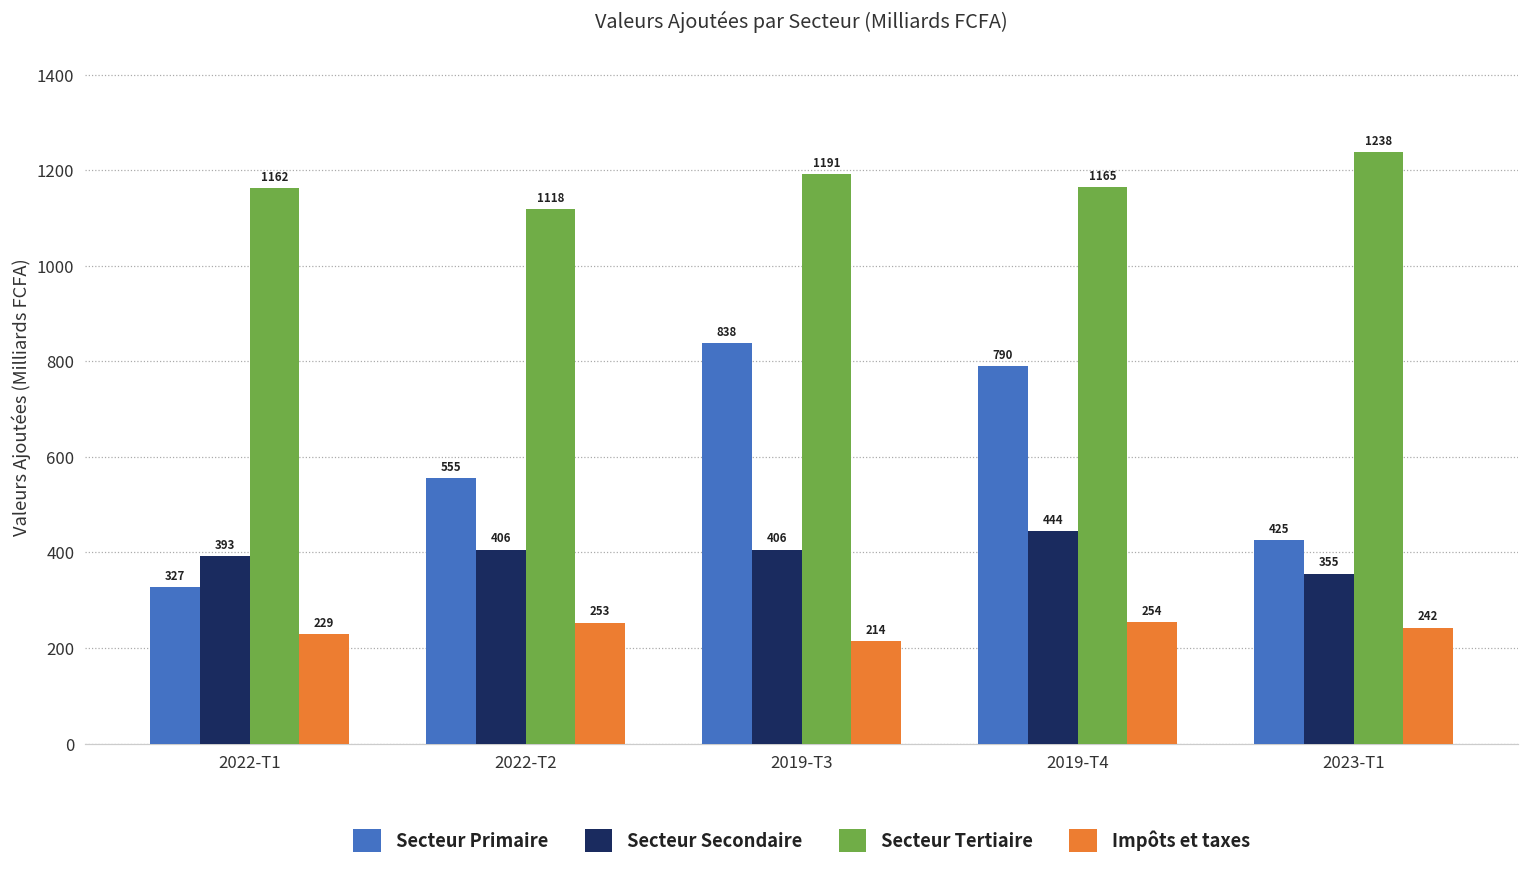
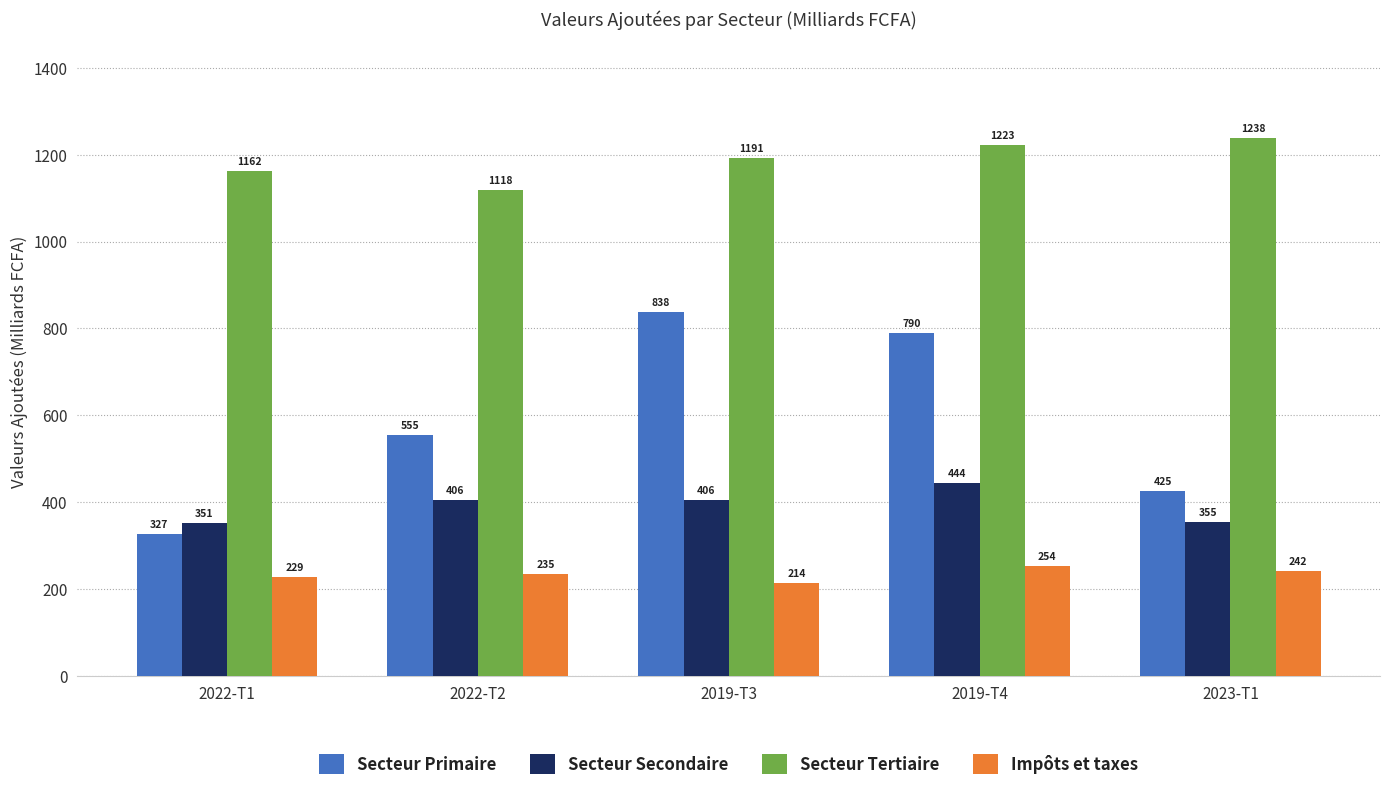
  {
    "Secteur Primaire": {
      "2022-T1": 327,
      "2022-T2": 555,
      "2019-T3": 838,
      "2019-T4": 790,
      "2023-T1": 425
    },
    "Secteur Secondaire": {
-     "2022-T1": 393,
+     "2022-T1": 351,
      "2022-T2": 406,
      "2019-T3": 406,
      "2019-T4": 444,
      "2023-T1": 355
    },
    "Secteur Tertiaire": {
      "2022-T1": 1162,
      "2022-T2": 1118,
      "2019-T3": 1191,
-     "2019-T4": 1165,
+     "2019-T4": 1223,
      "2023-T1": 1238
    },
    "Impôts et taxes": {
      "2022-T1": 229,
-     "2022-T2": 253,
+     "2022-T2": 235,
      "2019-T3": 214,
      "2019-T4": 254,
      "2023-T1": 242
    }
  }
